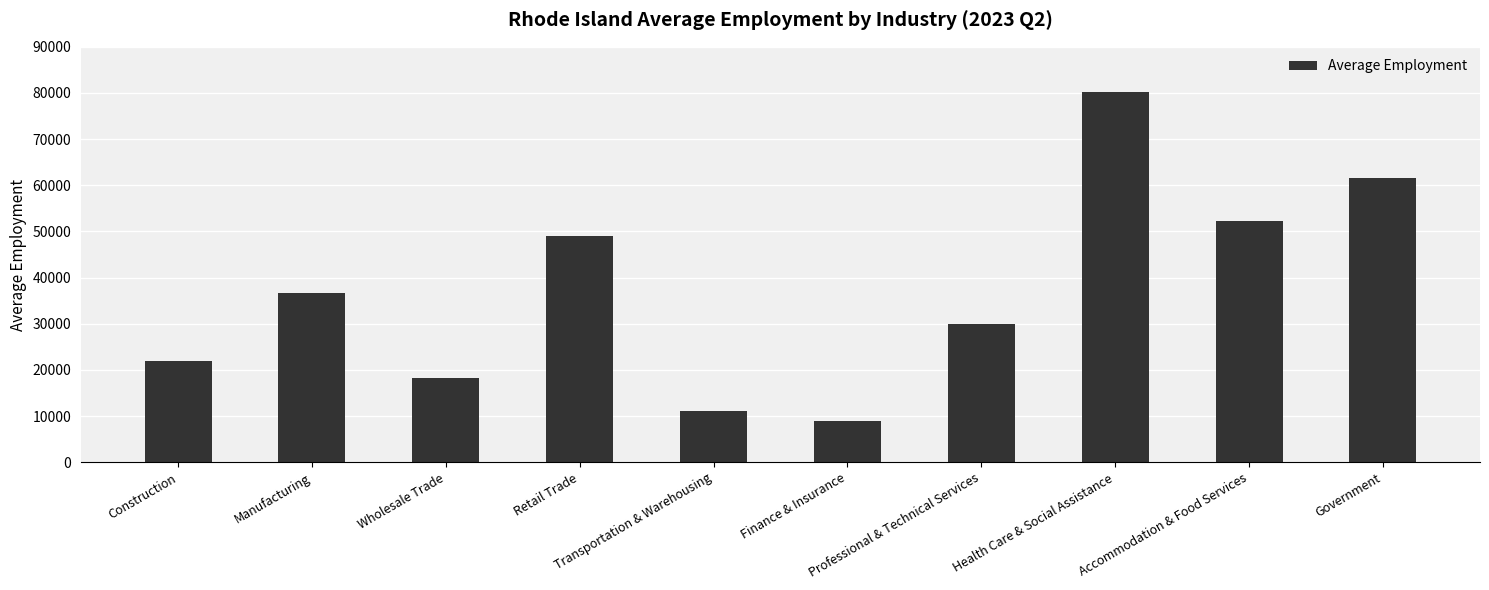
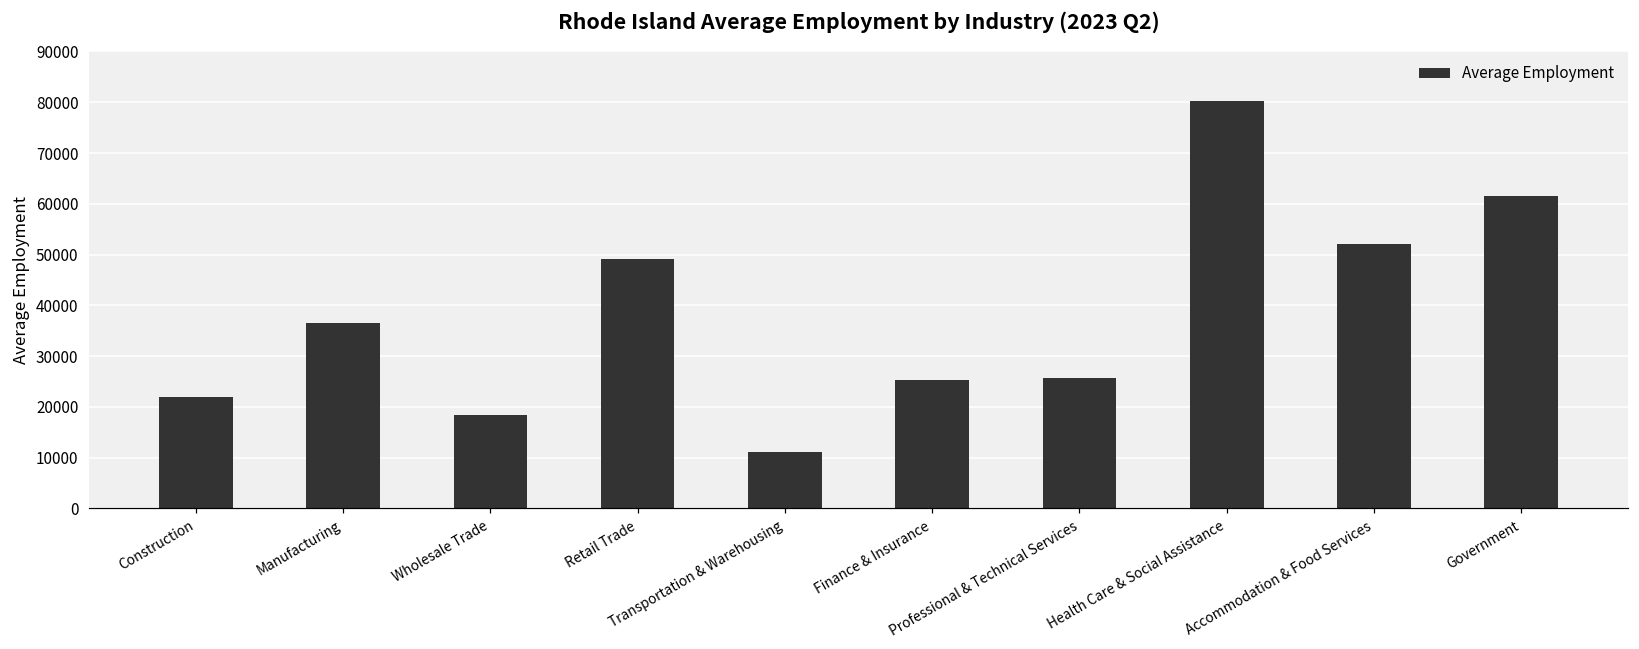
  {
    "Construction": 22000,
    "Manufacturing": 37000,
    "Wholesale Trade": 18000,
    "Retail Trade": 49000,
    "Transportation & Warehousing": 11000,
-   "Finance & Insurance": 9000,
-   "Professional & Technical Services": 30000,
+   "Finance & Insurance": 25000,
+   "Professional & Technical Services": 26000,
    "Health Care & Social Assistance": 80000,
    "Accommodation & Food Services": 52000,
    "Government": 62000
  }
